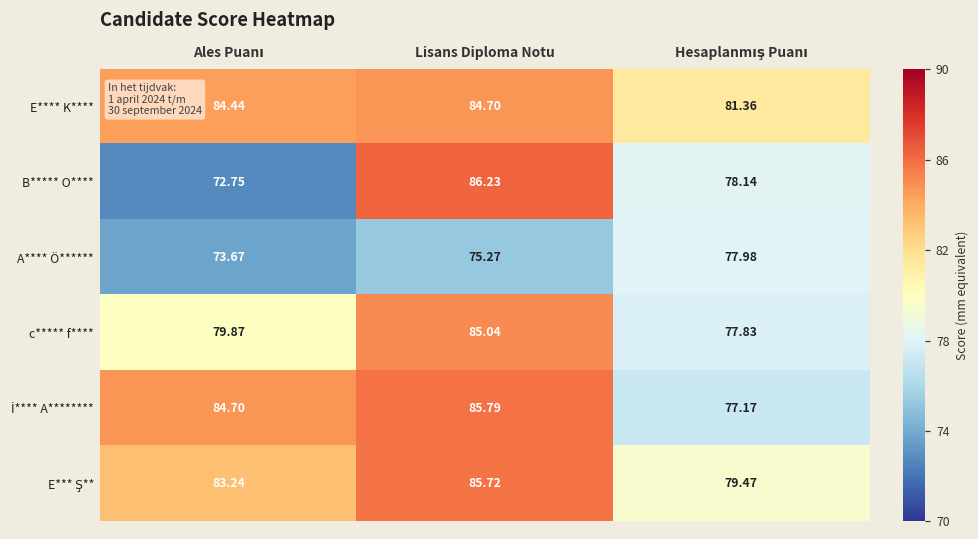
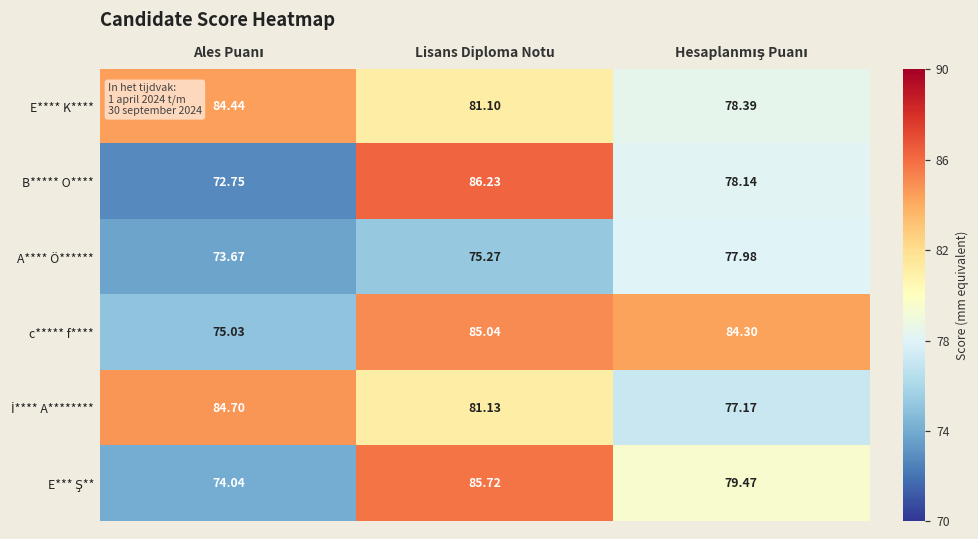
  {
    "E**** K****": {
      "Ales Puanı": 84.44,
-     "Lisans Diploma Notu": 84.70,
-     "Hesaplanmış Puanı": 81.36
+     "Lisans Diploma Notu": 81.10,
+     "Hesaplanmış Puanı": 78.39
    },
    "B***** O****": {
      "Ales Puanı": 72.75,
      "Lisans Diploma Notu": 86.23,
      "Hesaplanmış Puanı": 78.14
    },
    "A**** Ö******": {
      "Ales Puanı": 73.67,
      "Lisans Diploma Notu": 75.27,
      "Hesaplanmış Puanı": 77.98
    },
    "c***** f****": {
-     "Ales Puanı": 79.87,
+     "Ales Puanı": 75.03,
      "Lisans Diploma Notu": 85.04,
-     "Hesaplanmış Puanı": 77.83
+     "Hesaplanmış Puanı": 84.30
    },
    "İ**** A********": {
      "Ales Puanı": 84.70,
-     "Lisans Diploma Notu": 85.79,
+     "Lisans Diploma Notu": 81.13,
      "Hesaplanmış Puanı": 77.17
    },
    "E*** Ş**": {
-     "Ales Puanı": 83.24,
+     "Ales Puanı": 74.04,
      "Lisans Diploma Notu": 85.72,
      "Hesaplanmış Puanı": 79.47
    }
  }
